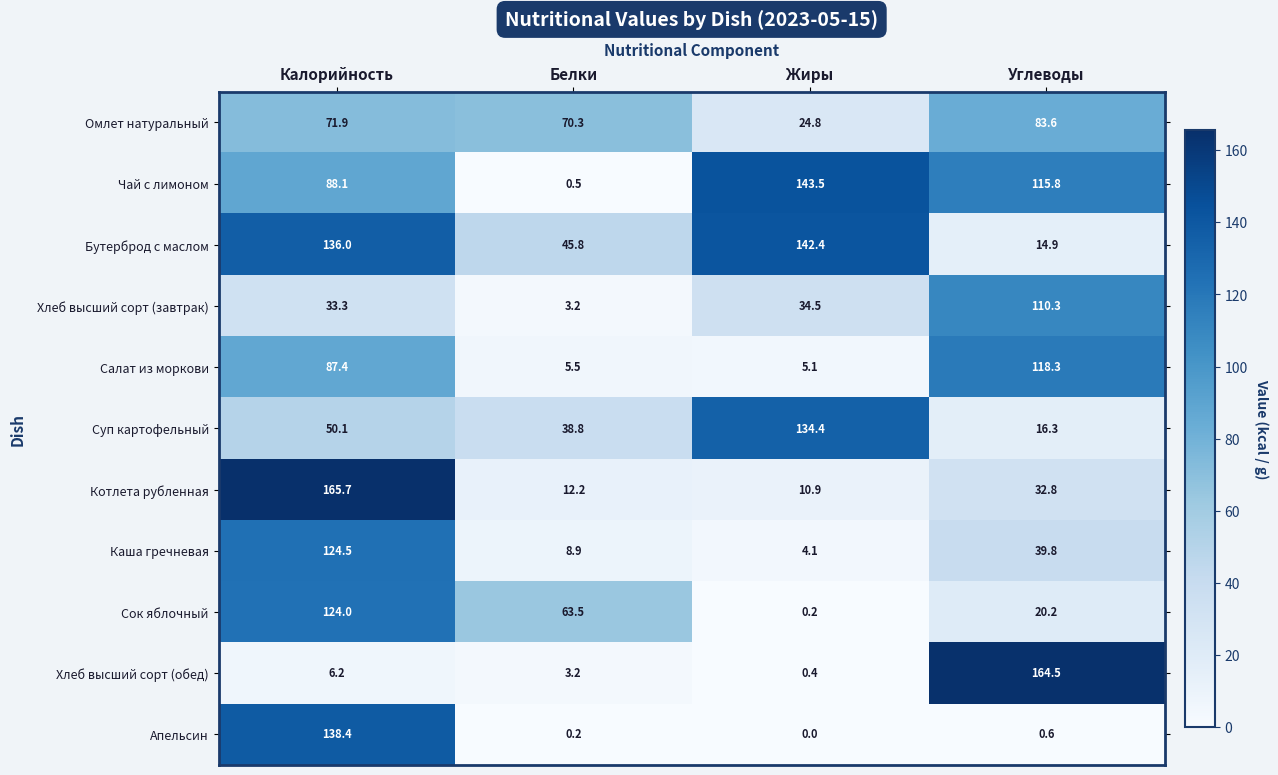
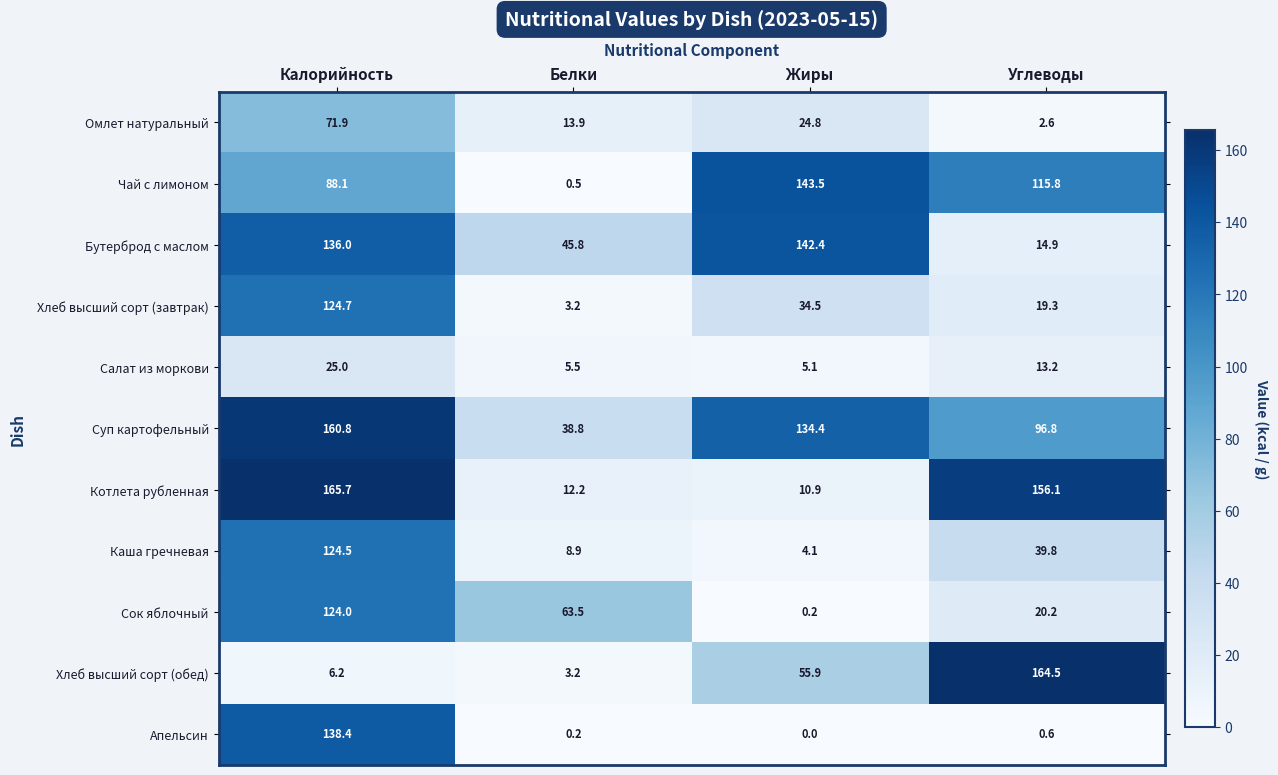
  {
    "Омлет натуральный": {
      "Калорийность": 71.9,
-     "Белки": 70.3,
+     "Белки": 13.9,
      "Жиры": 24.8,
-     "Углеводы": 83.6
+     "Углеводы": 2.6
    },
    "Чай с лимоном": {
      "Калорийность": 88.1,
      "Белки": 0.5,
      "Жиры": 143.5,
      "Углеводы": 115.8
    },
    "Бутерброд с маслом": {
      "Калорийность": 136.0,
      "Белки": 45.8,
      "Жиры": 142.4,
      "Углеводы": 14.9
    },
    "Хлеб высший сорт (завтрак)": {
-     "Калорийность": 33.3,
+     "Калорийность": 124.7,
      "Белки": 3.2,
      "Жиры": 34.5,
-     "Углеводы": 110.3
+     "Углеводы": 19.3
    },
    "Салат из моркови": {
-     "Калорийность": 87.4,
+     "Калорийность": 25.0,
      "Белки": 5.5,
      "Жиры": 5.1,
-     "Углеводы": 118.3
+     "Углеводы": 13.2
    },
    "Суп картофельный": {
-     "Калорийность": 50.1,
+     "Калорийность": 160.8,
      "Белки": 38.8,
      "Жиры": 134.4,
-     "Углеводы": 16.3
+     "Углеводы": 96.8
    },
    "Котлета рубленная": {
      "Калорийность": 165.7,
      "Белки": 12.2,
      "Жиры": 10.9,
-     "Углеводы": 32.8
+     "Углеводы": 156.1
    },
    "Каша гречневая": {
      "Калорийность": 124.5,
      "Белки": 8.9,
      "Жиры": 4.1,
      "Углеводы": 39.8
    },
    "Сок яблочный": {
      "Калорийность": 124.0,
      "Белки": 63.5,
      "Жиры": 0.2,
      "Углеводы": 20.2
    },
    "Хлеб высший сорт (обед)": {
      "Калорийность": 6.2,
      "Белки": 3.2,
-     "Жиры": 0.4,
+     "Жиры": 55.9,
      "Углеводы": 164.5
    },
    "Апельсин": {
      "Калорийность": 138.4,
      "Белки": 0.2,
      "Жиры": 0.0,
      "Углеводы": 0.6
    }
  }
